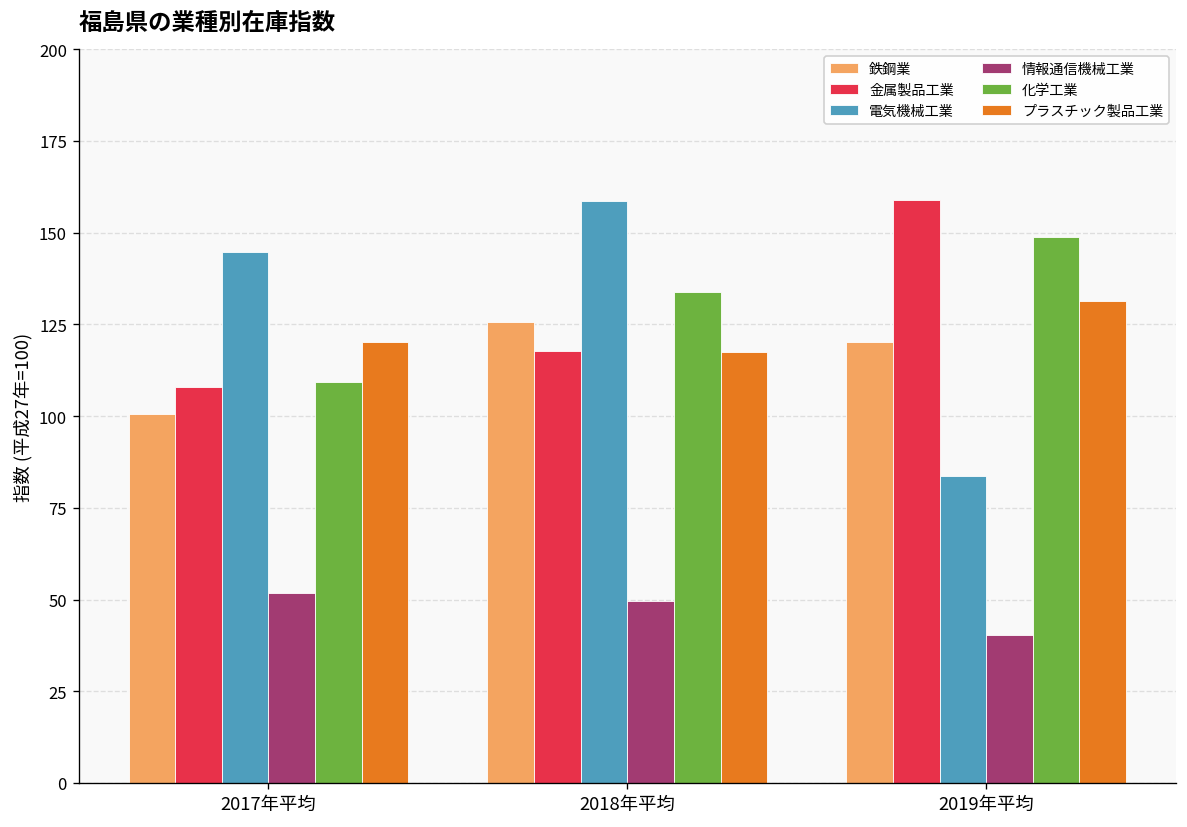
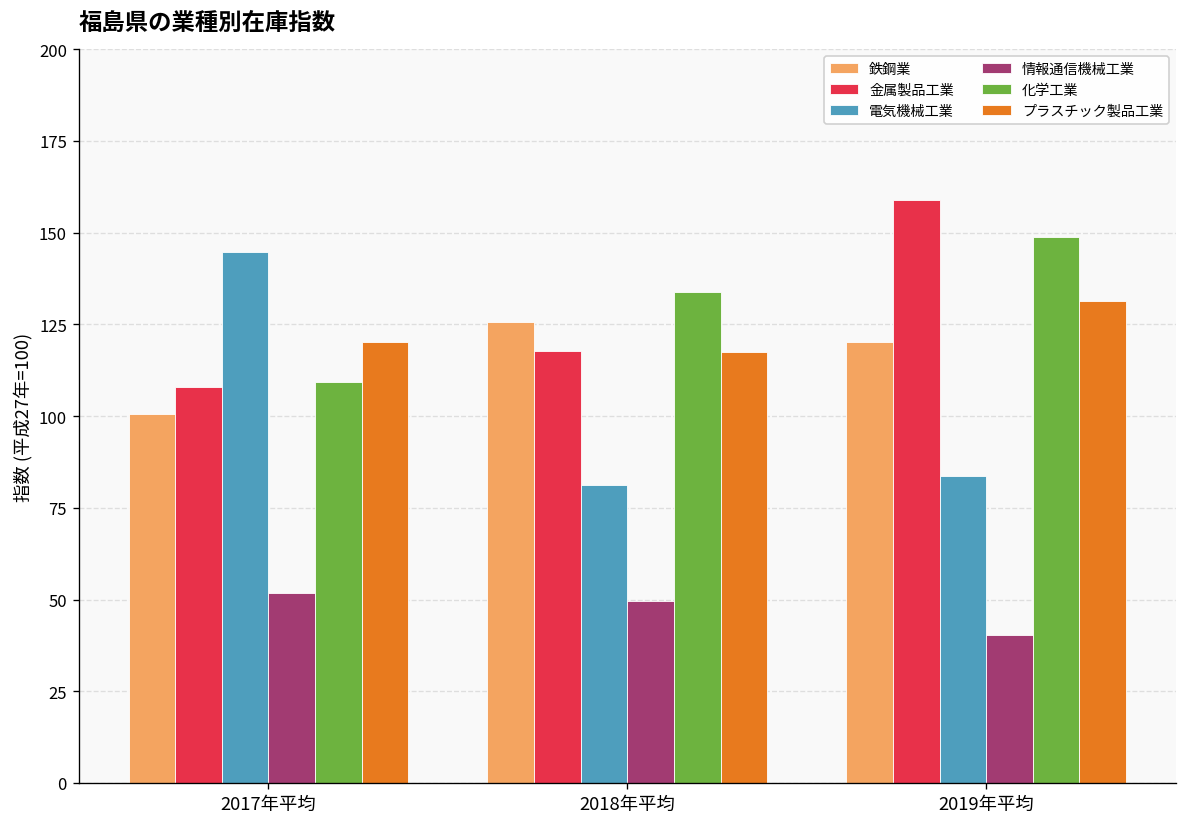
  {
    "鉄鋼業": {
      "2017年平均": 101,
      "2018年平均": 126,
      "2019年平均": 120
    },
    "金属製品工業": {
      "2017年平均": 108,
      "2018年平均": 118,
      "2019年平均": 159
    },
    "電気機械工業": {
      "2017年平均": 145,
-     "2018年平均": 159,
+     "2018年平均": 81,
      "2019年平均": 84
    },
    "情報通信機械工業": {
      "2017年平均": 52,
      "2018年平均": 50,
      "2019年平均": 40
    },
    "化学工業": {
      "2017年平均": 109,
      "2018年平均": 134,
      "2019年平均": 149
    },
    "プラスチック製品工業": {
      "2017年平均": 120,
      "2018年平均": 117,
      "2019年平均": 132
    }
  }
